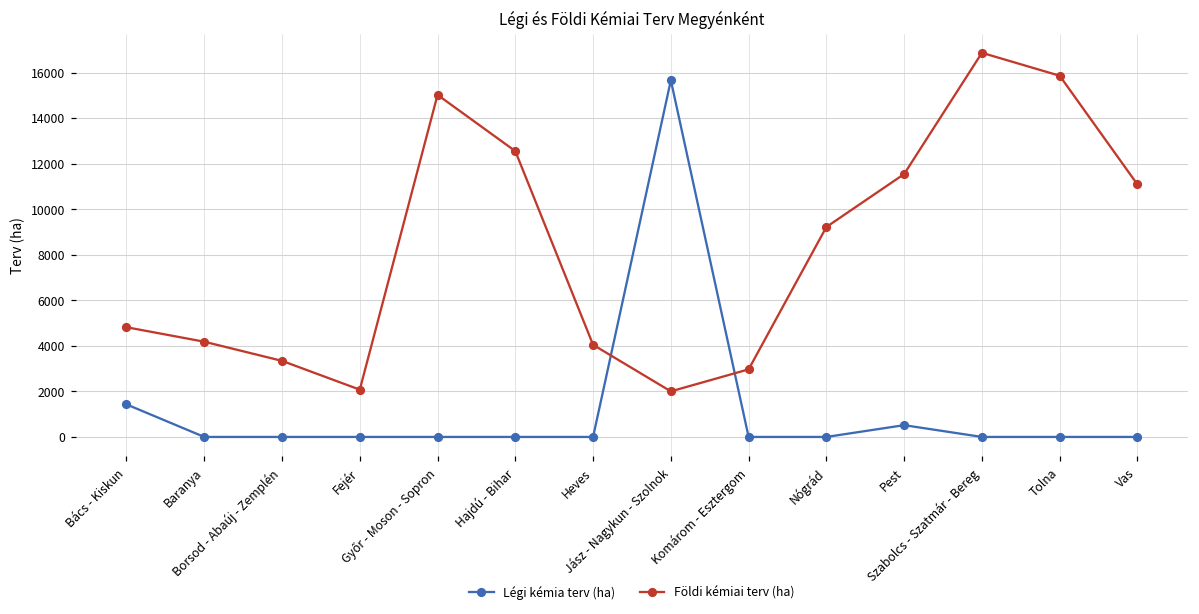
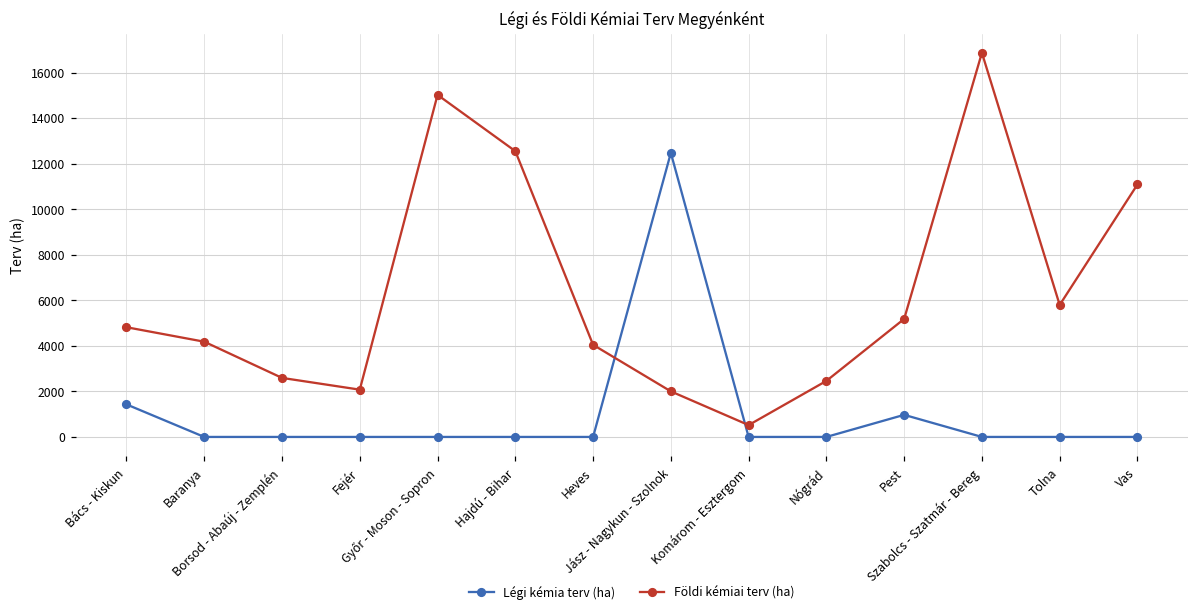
  {
    "Légi kémia terv (ha)": {
      "Bács - Kiskun": 1400,
      "Baranya": 0,
      "Borsod - Abaúj - Zemplén": 0,
      "Fejér": 0,
      "Győr - Moson - Sopron": 0,
      "Hajdú - Bihar": 0,
      "Heves": 0,
-     "Jász - Nagykun - Szolnok": 15700,
+     "Jász - Nagykun - Szolnok": 12500,
      "Komárom - Esztergom": 0,
      "Nógrád": 0,
-     "Pest": 500,
+     "Pest": 1000,
      "Szabolcs - Szatmár - Bereg": 0,
      "Tolna": 0,
      "Vas": 0
    },
    "Földi kémiai terv (ha)": {
      "Bács - Kiskun": 4800,
      "Baranya": 4200,
-     "Borsod - Abaúj - Zemplén": 3300,
+     "Borsod - Abaúj - Zemplén": 2600,
      "Fejér": 2100,
      "Győr - Moson - Sopron": 15000,
      "Hajdú - Bihar": 12500,
      "Heves": 4000,
      "Jász - Nagykun - Szolnok": 2000,
-     "Komárom - Esztergom": 3000,
-     "Nógrád": 9200,
-     "Pest": 11500,
+     "Komárom - Esztergom": 500,
+     "Nógrád": 2500,
+     "Pest": 5200,
      "Szabolcs - Szatmár - Bereg": 16900,
-     "Tolna": 15900,
+     "Tolna": 5800,
      "Vas": 11100
    }
  }
